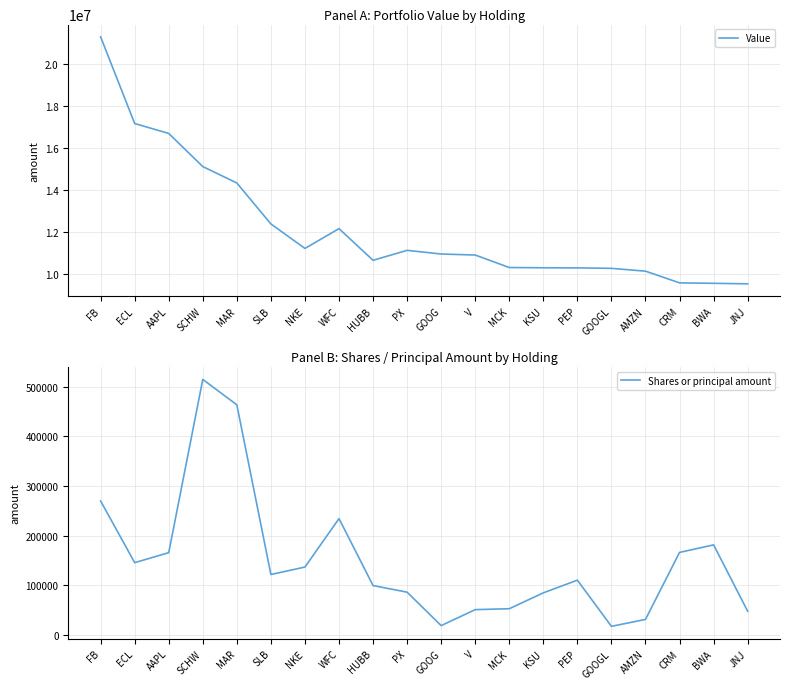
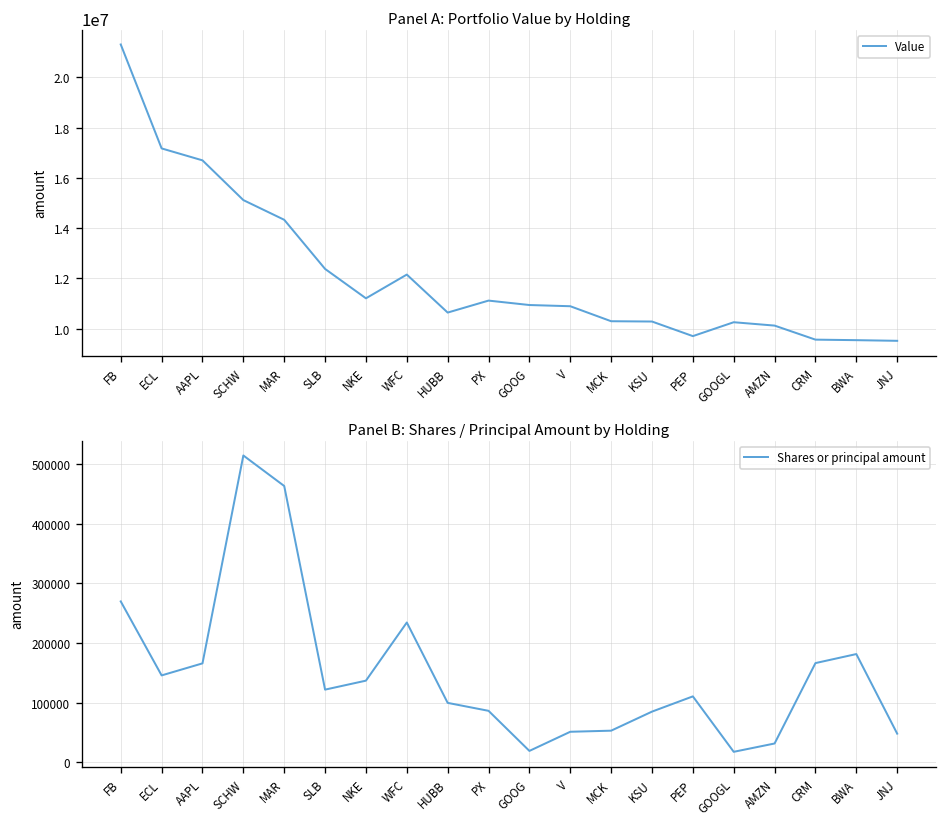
  {
    "Panel A: Portfolio Value by Holding": {
      "FB": 21300000,
      "ECL": 17200000,
      "AAPL": 16700000,
      "SCHW": 15100000,
      "MAR": 14300000,
      "SLB": 12400000,
      "NKE": 11200000,
      "WFC": 12200000,
      "HUBB": 10600000,
      "PX": 11100000,
      "GOOG": 10900000,
      "V": 10900000,
      "MCK": 10300000,
      "KSU": 10300000,
-     "PEP": 10300000,
+     "PEP": 9700000,
      "GOOGL": 10300000,
      "AMZN": 10100000,
      "CRM": 9600000,
      "BWA": 9500000,
      "JNJ": 9500000
    },
    "Panel B: Shares / Principal Amount by Holding": {
      "FB": 270000,
      "ECL": 150000,
      "AAPL": 170000,
      "SCHW": 510000,
      "MAR": 460000,
      "SLB": 120000,
      "NKE": 140000,
      "WFC": 230000,
      "HUBB": 100000,
      "PX": 90000,
      "GOOG": 20000,
      "V": 50000,
      "MCK": 50000,
      "KSU": 80000,
      "PEP": 110000,
      "GOOGL": 20000,
      "AMZN": 30000,
      "CRM": 170000,
      "BWA": 180000,
      "JNJ": 50000
    }
  }
